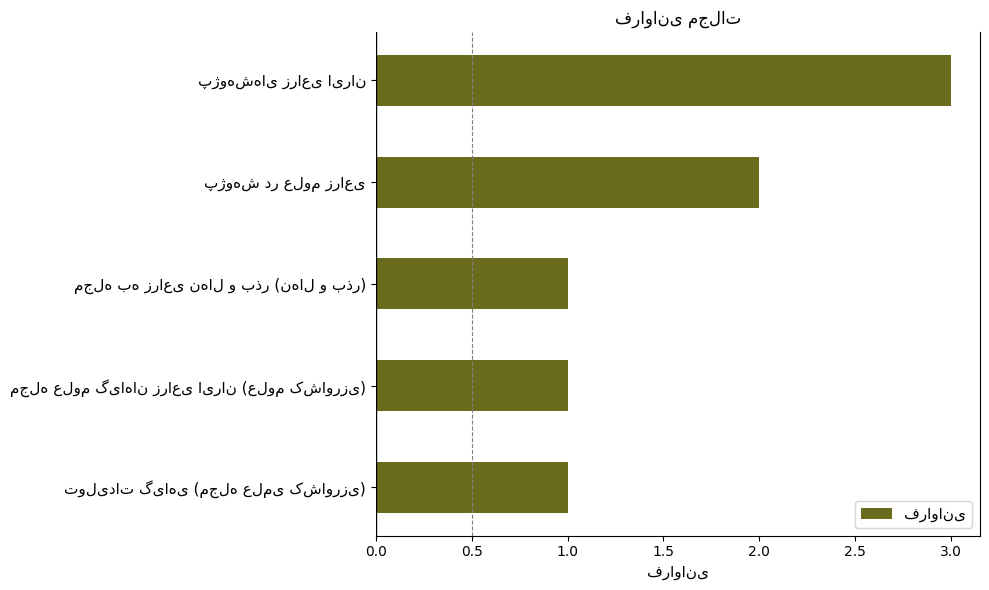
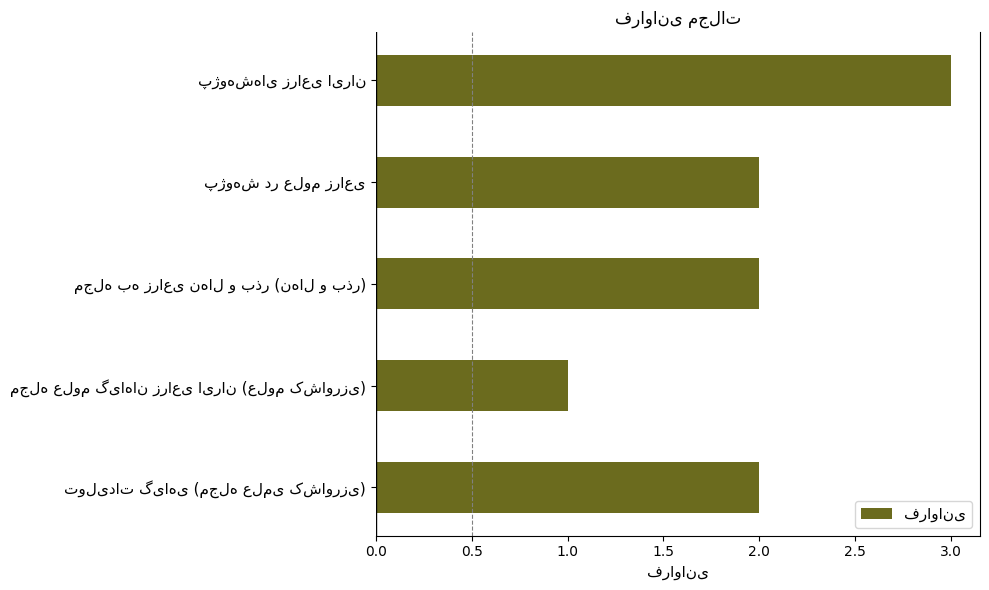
  {
    "پژوهشهای زراعی ایران": 3,
    "پژوهش در علوم زراعی": 2,
-   "مجله به زراعی نهال و بذر (نهال و بذر)": 1,
+   "مجله به زراعی نهال و بذر (نهال و بذر)": 2,
    "مجله علوم گیاهان زراعی ایران (علوم کشاورزی)": 1,
-   "تولیدات گیاهی (مجله علمی کشاورزی)": 1
+   "تولیدات گیاهی (مجله علمی کشاورزی)": 2
  }
